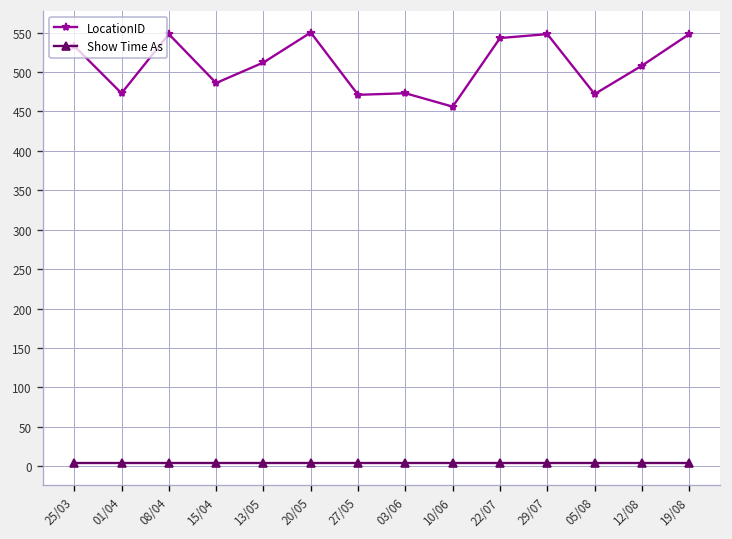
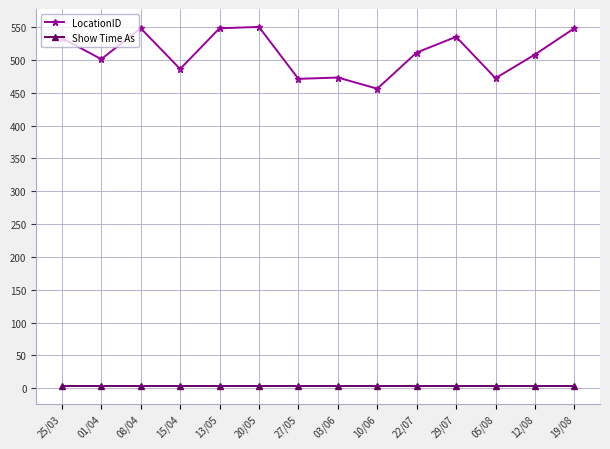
  {
    "LocationID": {
-     "01/04": 470,
+     "01/04": 500,
      "08/04": 550,
      "15/04": 490,
-     "13/05": 510,
+     "13/05": 550,
      "20/05": 550,
      "27/05": 470,
      "03/06": 470,
      "10/06": 460,
-     "22/07": 540,
-     "29/07": 550,
+     "22/07": 510,
+     "29/07": 540,
      "05/08": 470,
      "12/08": 510,
      "19/08": 550
    },
    "Show Time As": {
      "25/03": 0,
      "01/04": 0,
      "08/04": 0,
      "15/04": 0,
      "13/05": 0,
      "20/05": 0,
      "27/05": 0,
      "03/06": 0,
      "10/06": 0,
      "22/07": 0,
      "29/07": 0,
      "05/08": 0,
      "12/08": 0,
      "19/08": 0
    }
  }
